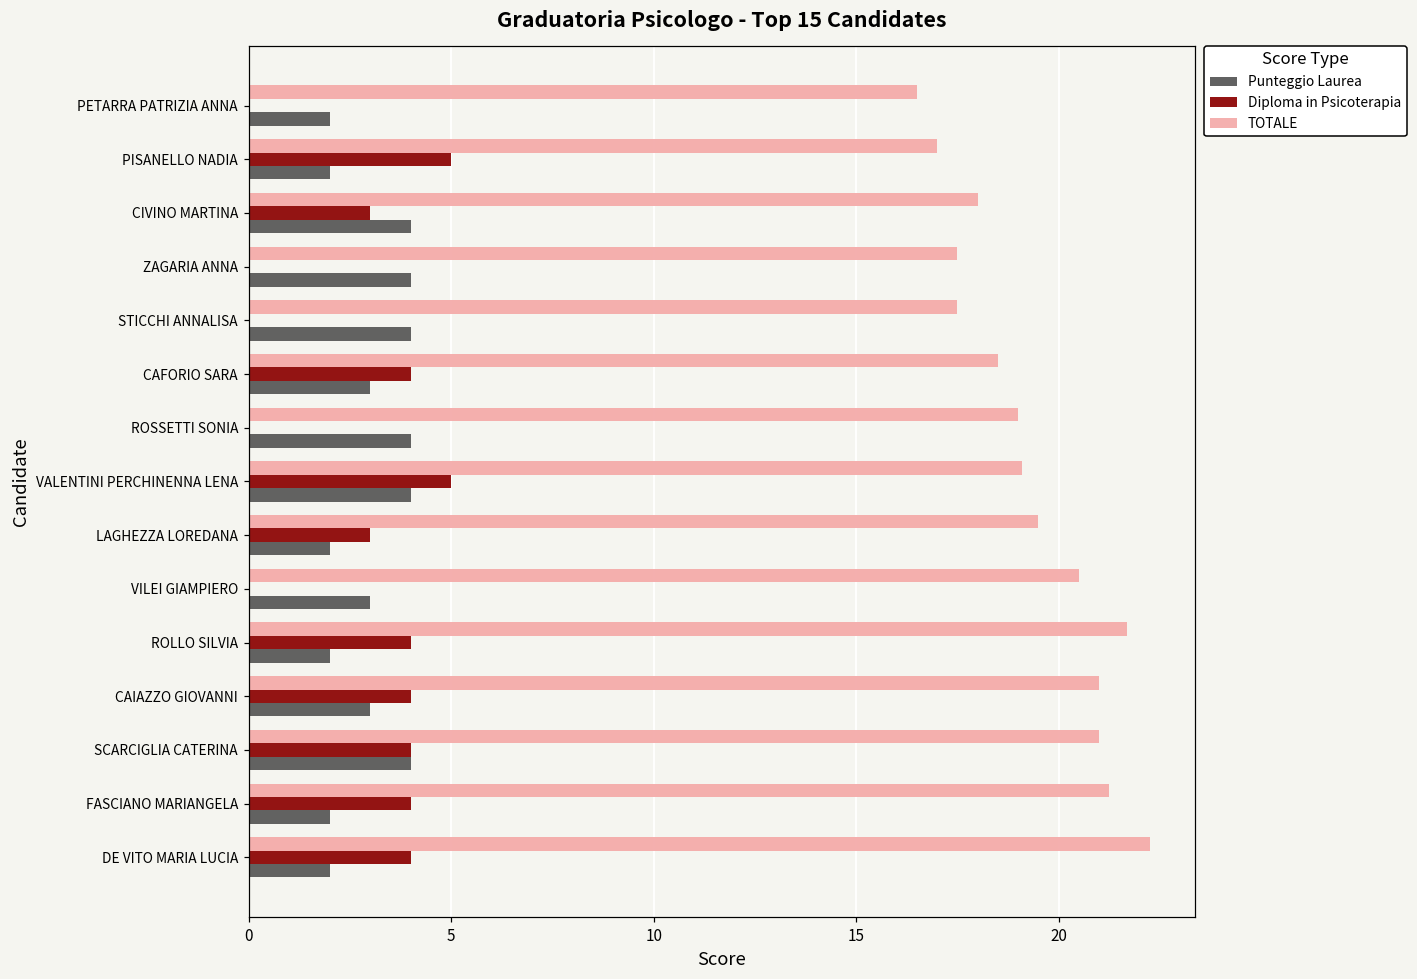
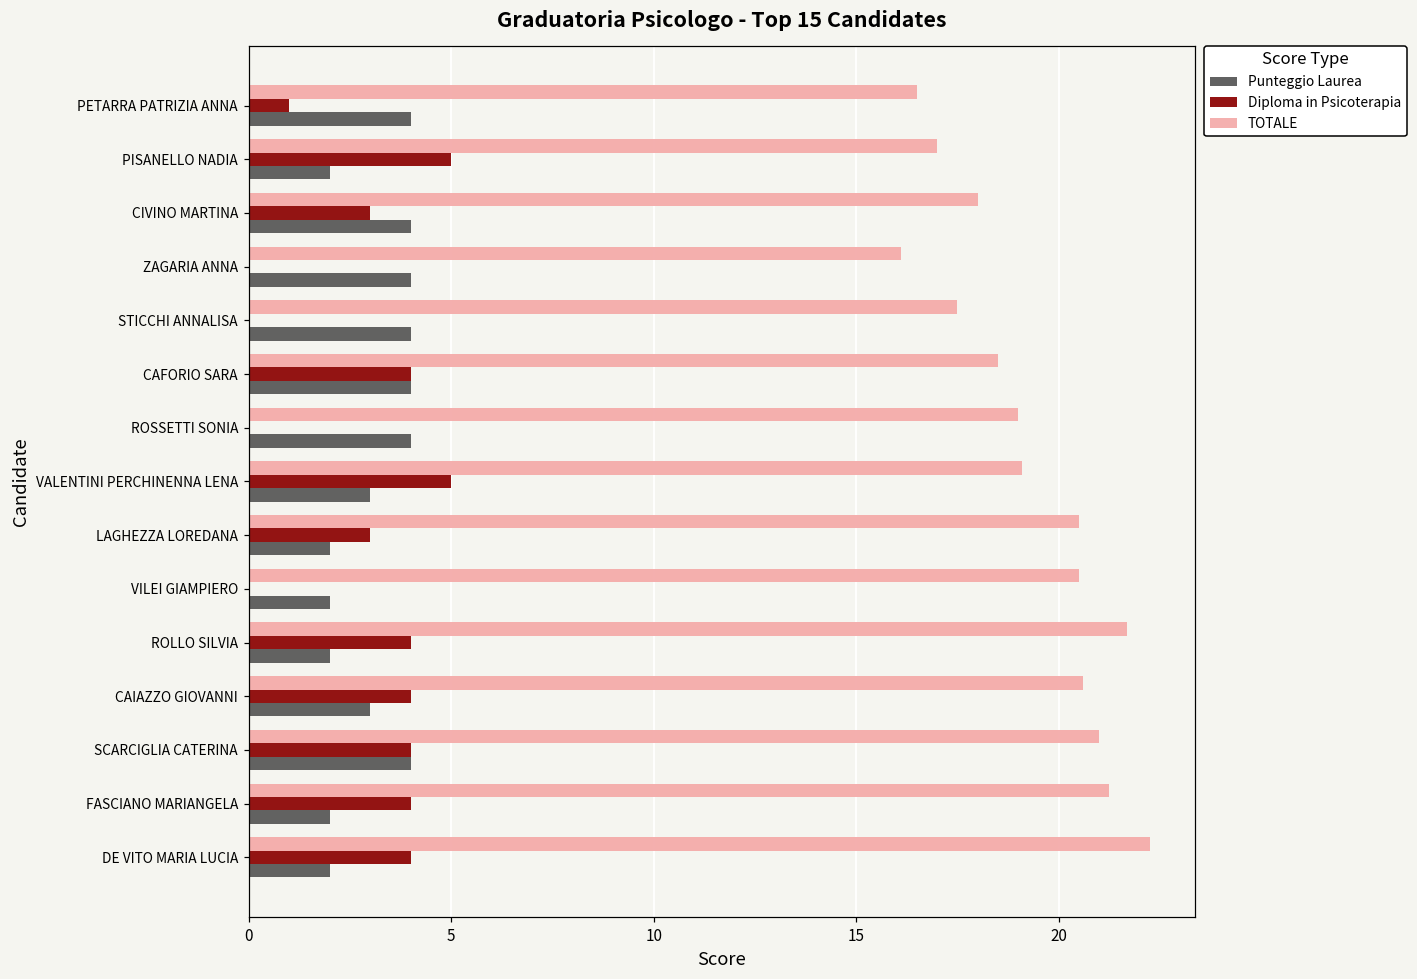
  {
    "Punteggio Laurea": {
-     "PETARRA PATRIZIA ANNA": 2,
+     "PETARRA PATRIZIA ANNA": 4,
      "PISANELLO NADIA": 2,
      "CIVINO MARTINA": 4,
      "ZAGARIA ANNA": 4,
      "STICCHI ANNALISA": 4,
-     "CAFORIO SARA": 3,
+     "CAFORIO SARA": 4,
      "ROSSETTI SONIA": 4,
-     "VALENTINI PERCHINENNA LENA": 4,
+     "VALENTINI PERCHINENNA LENA": 3,
      "LAGHEZZA LOREDANA": 2,
-     "VILEI GIAMPIERO": 3,
+     "VILEI GIAMPIERO": 2,
      "ROLLO SILVIA": 2,
      "CAIAZZO GIOVANNI": 3,
      "SCARCIGLIA CATERINA": 4,
      "FASCIANO MARIANGELA": 2,
      "DE VITO MARIA LUCIA": 2
    },
    "Diploma in Psicoterapia": {
-     "PETARRA PATRIZIA ANNA": 0,
+     "PETARRA PATRIZIA ANNA": 1,
      "PISANELLO NADIA": 5,
      "CIVINO MARTINA": 3,
      "ZAGARIA ANNA": 0,
      "STICCHI ANNALISA": 0,
      "CAFORIO SARA": 4,
      "ROSSETTI SONIA": 0,
      "VALENTINI PERCHINENNA LENA": 5,
      "LAGHEZZA LOREDANA": 3,
      "VILEI GIAMPIERO": 0,
      "ROLLO SILVIA": 4,
      "CAIAZZO GIOVANNI": 4,
      "SCARCIGLIA CATERINA": 4,
      "FASCIANO MARIANGELA": 4,
      "DE VITO MARIA LUCIA": 4
    },
    "TOTALE": {
      "PETARRA PATRIZIA ANNA": 16.5,
      "PISANELLO NADIA": 17.0,
      "CIVINO MARTINA": 18.0,
-     "ZAGARIA ANNA": 17.5,
+     "ZAGARIA ANNA": 16.1,
      "STICCHI ANNALISA": 17.5,
      "CAFORIO SARA": 18.5,
      "ROSSETTI SONIA": 19.0,
      "VALENTINI PERCHINENNA LENA": 19.1,
-     "LAGHEZZA LOREDANA": 19.5,
+     "LAGHEZZA LOREDANA": 20.5,
      "VILEI GIAMPIERO": 20.5,
      "ROLLO SILVIA": 21.7,
-     "CAIAZZO GIOVANNI": 21.0,
+     "CAIAZZO GIOVANNI": 20.6,
      "SCARCIGLIA CATERINA": 21.0,
      "FASCIANO MARIANGELA": 21.3,
      "DE VITO MARIA LUCIA": 22.3
    }
  }
